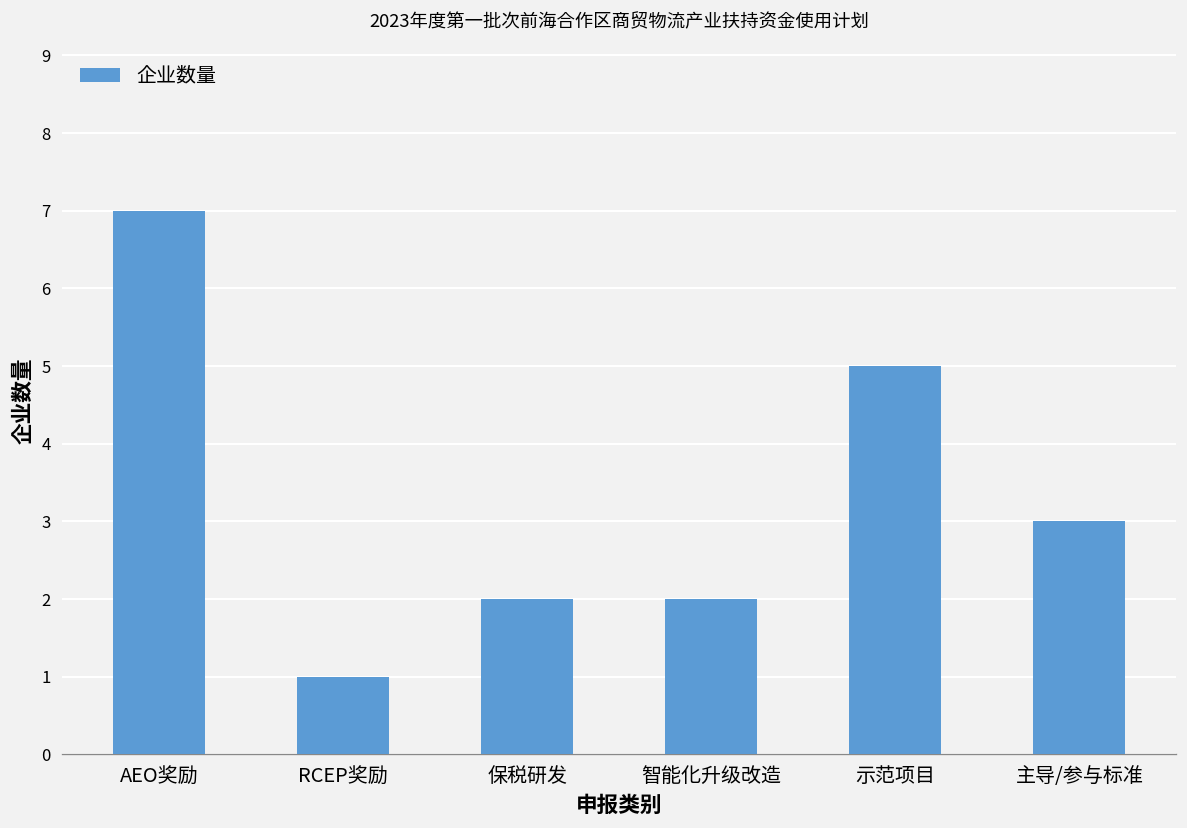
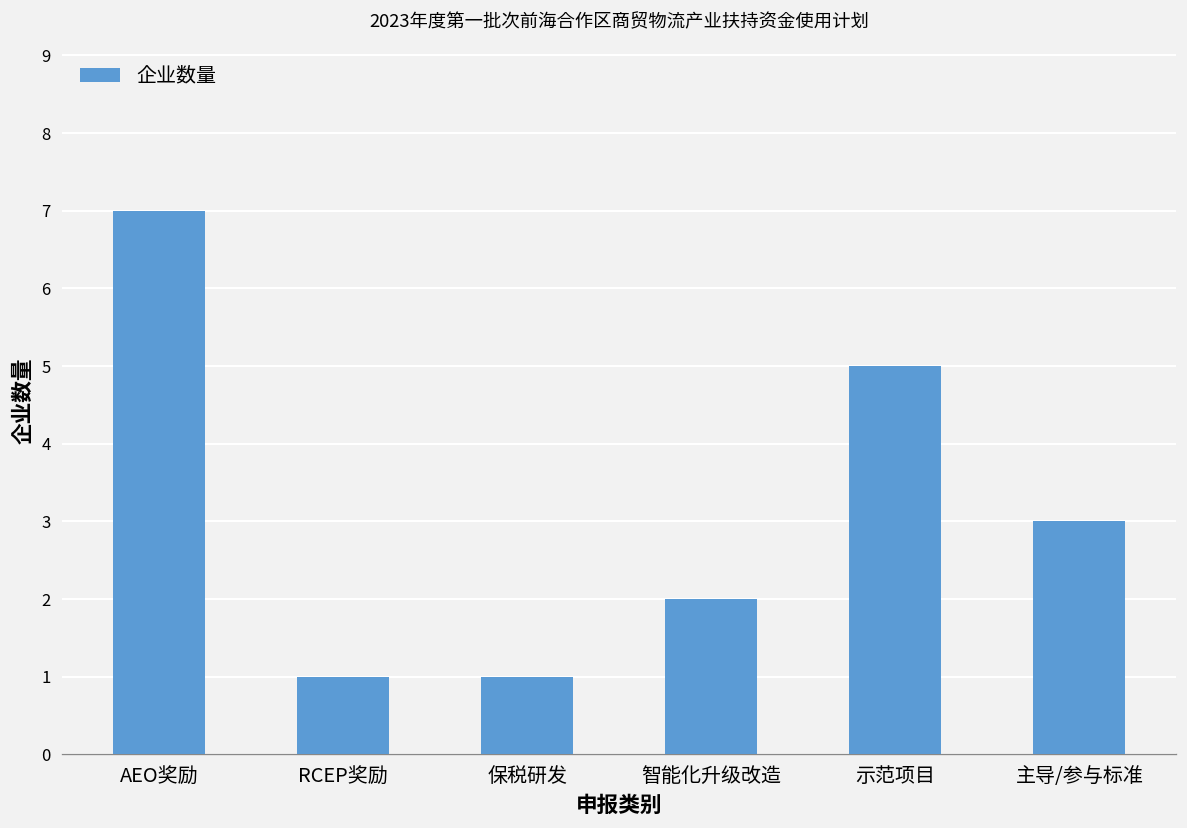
  {
    "AEO奖励": 7,
    "RCEP奖励": 1,
-   "保税研发": 2,
+   "保税研发": 1,
    "智能化升级改造": 2,
    "示范项目": 5,
    "主导/参与标准": 3
  }
